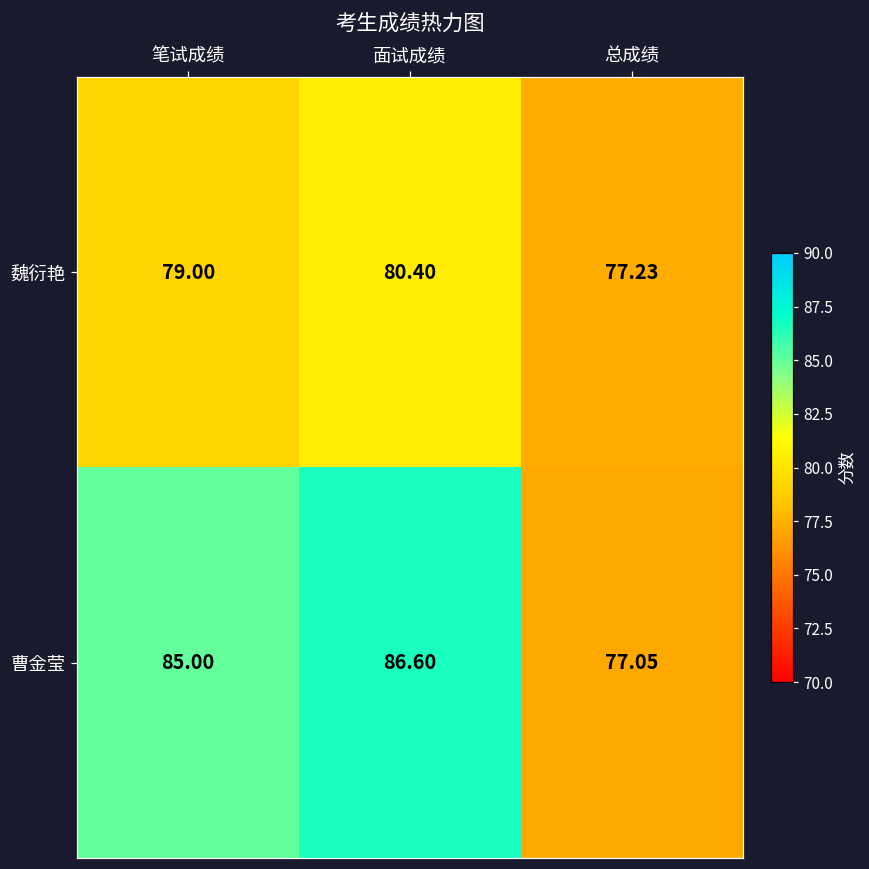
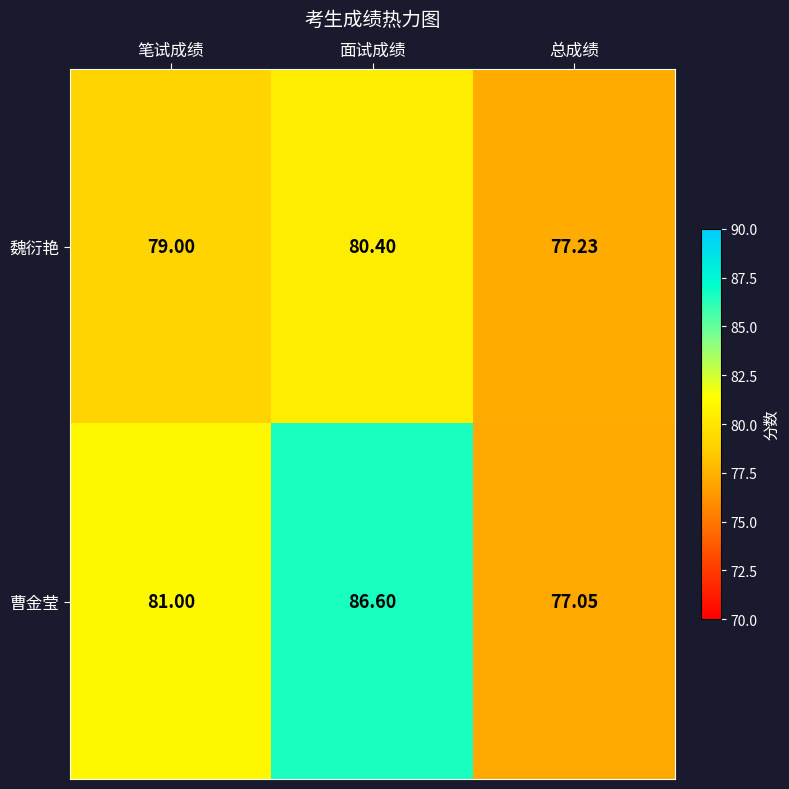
  {
    "魏衍艳": {
      "笔试成绩": 79.00,
      "面试成绩": 80.40,
      "总成绩": 77.23
    },
    "曹金莹": {
-     "笔试成绩": 85.00,
+     "笔试成绩": 81.00,
      "面试成绩": 86.60,
      "总成绩": 77.05
    }
  }
